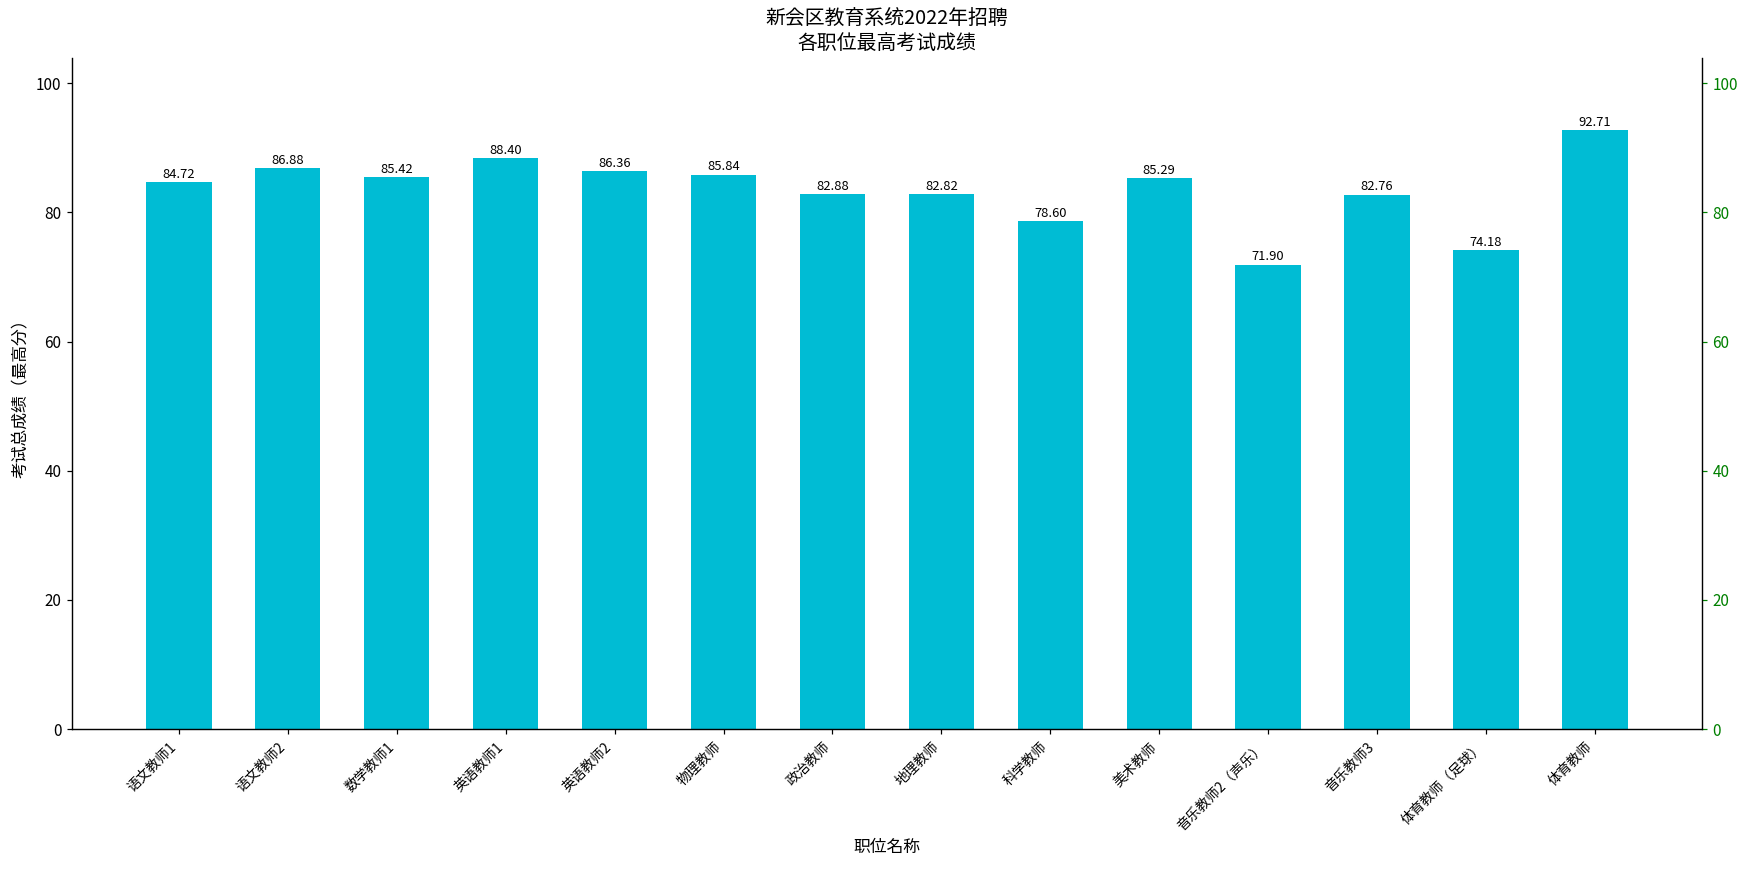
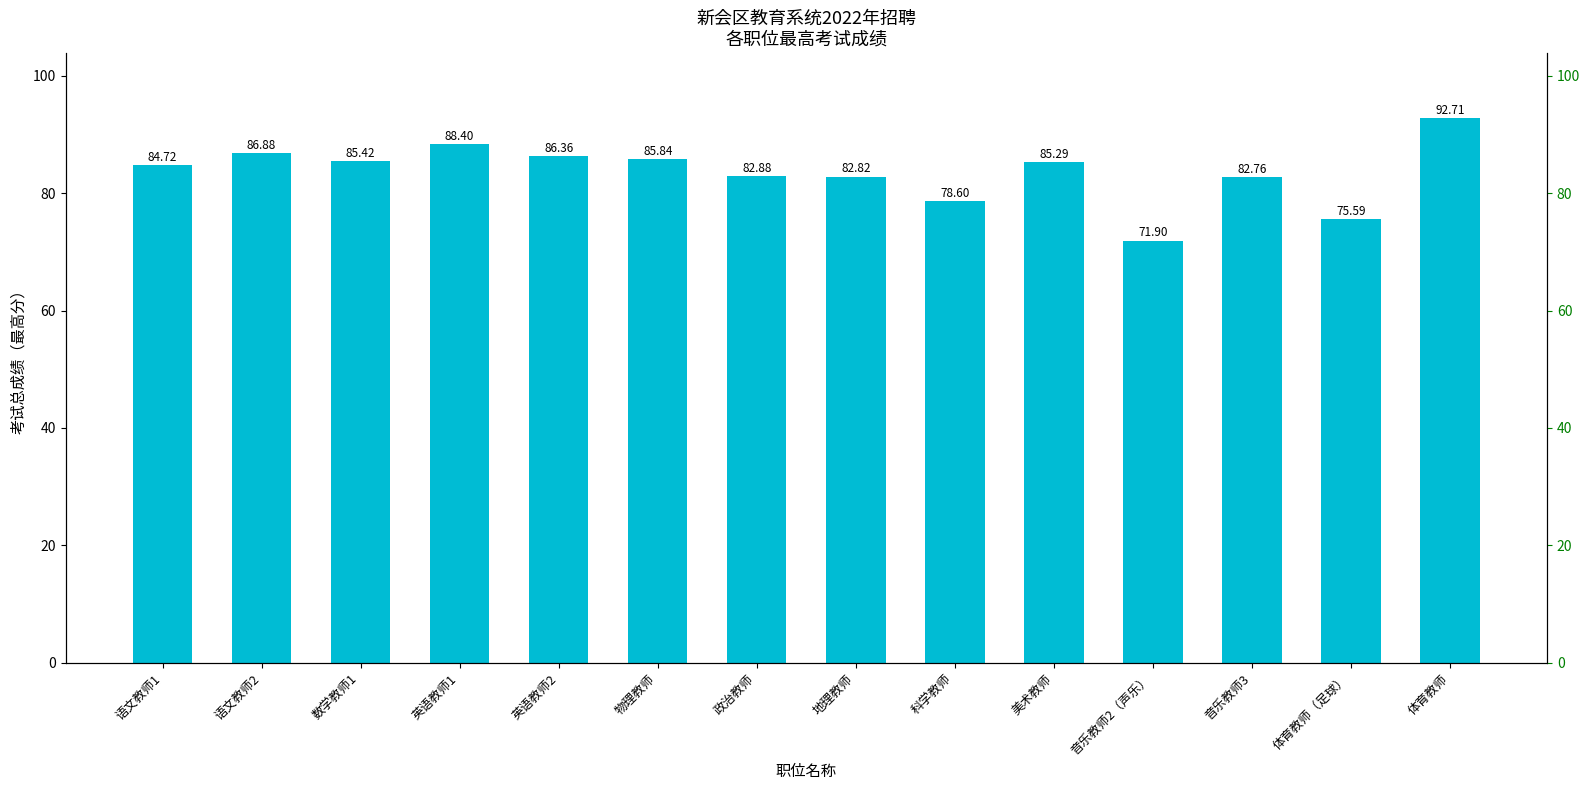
  {
    "语文教师1": 84.72,
    "语文教师2": 86.88,
    "数学教师1": 85.42,
    "英语教师1": 88.40,
    "英语教师2": 86.36,
    "物理教师": 85.84,
    "政治教师": 82.88,
    "地理教师": 82.82,
    "科学教师": 78.60,
    "美术教师": 85.29,
    "音乐教师2（声乐）": 71.90,
    "音乐教师3": 82.76,
-   "体育教师（足球）": 74.18,
+   "体育教师（足球）": 75.59,
    "体育教师": 92.71
  }
